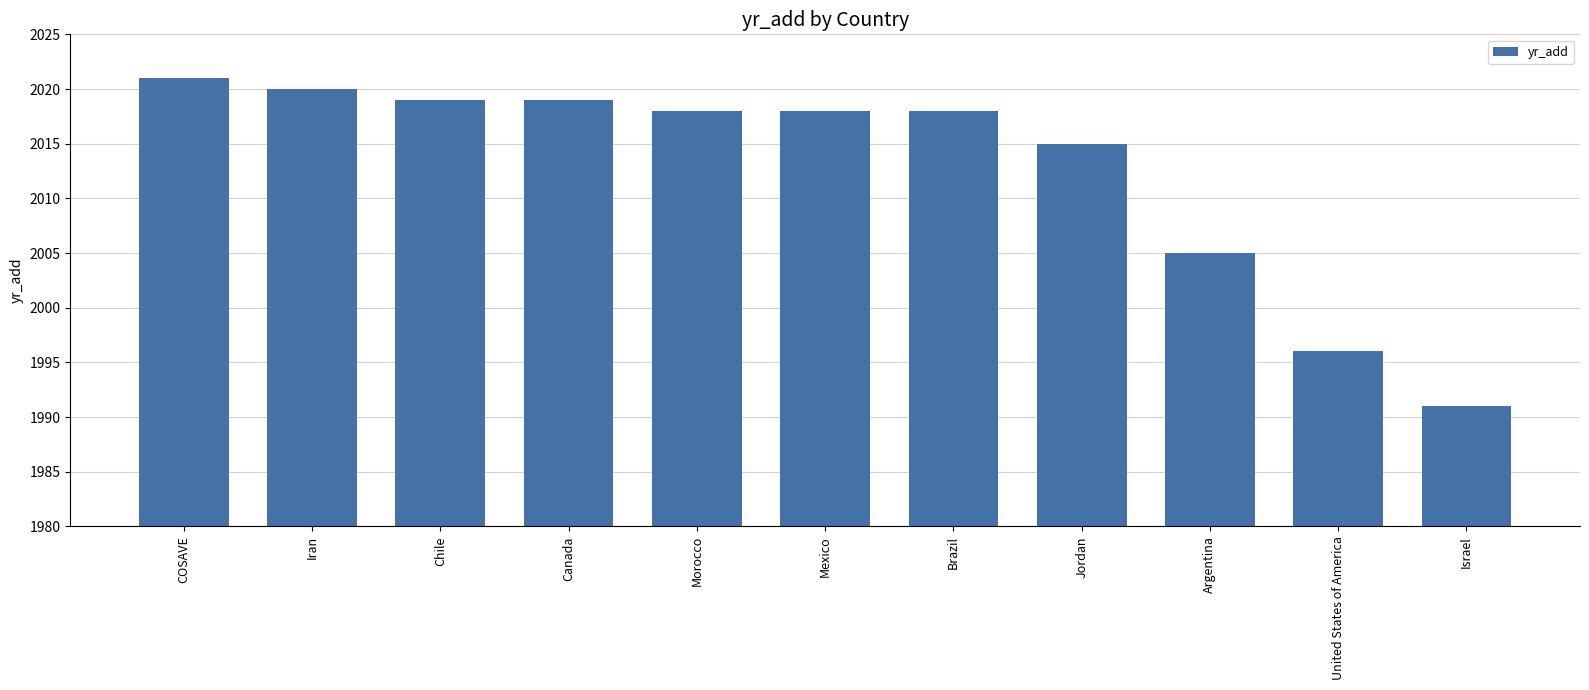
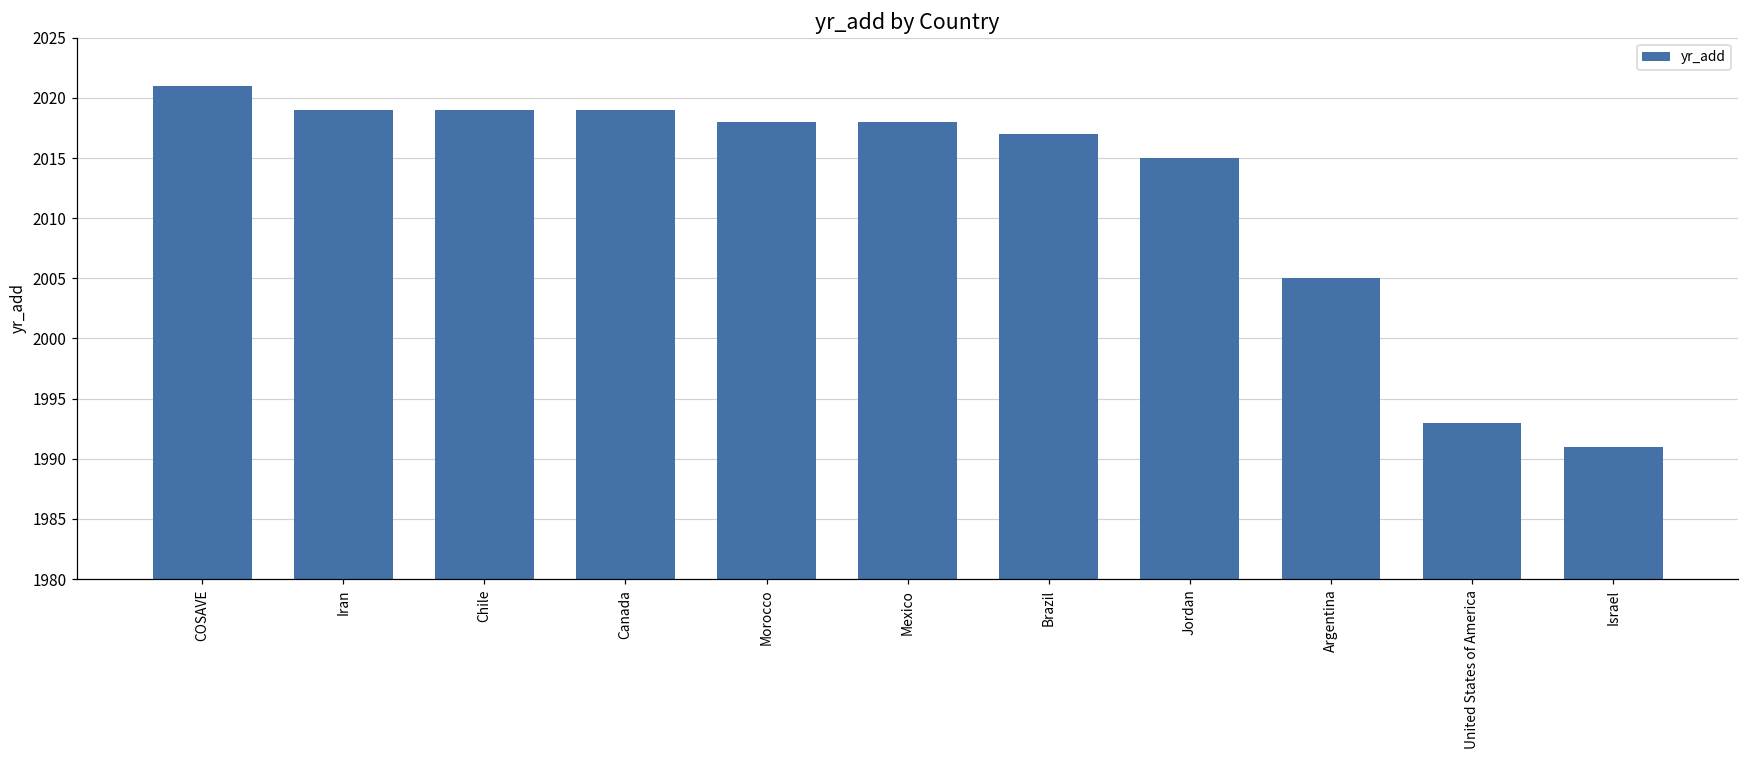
  {
    "COSAVE": 2021,
-   "Iran": 2020,
+   "Iran": 2019,
    "Chile": 2019,
    "Canada": 2019,
    "Morocco": 2018,
    "Mexico": 2018,
-   "Brazil": 2018,
+   "Brazil": 2017,
    "Jordan": 2015,
    "Argentina": 2005,
-   "United States of America": 1996,
+   "United States of America": 1993,
    "Israel": 1991
  }
